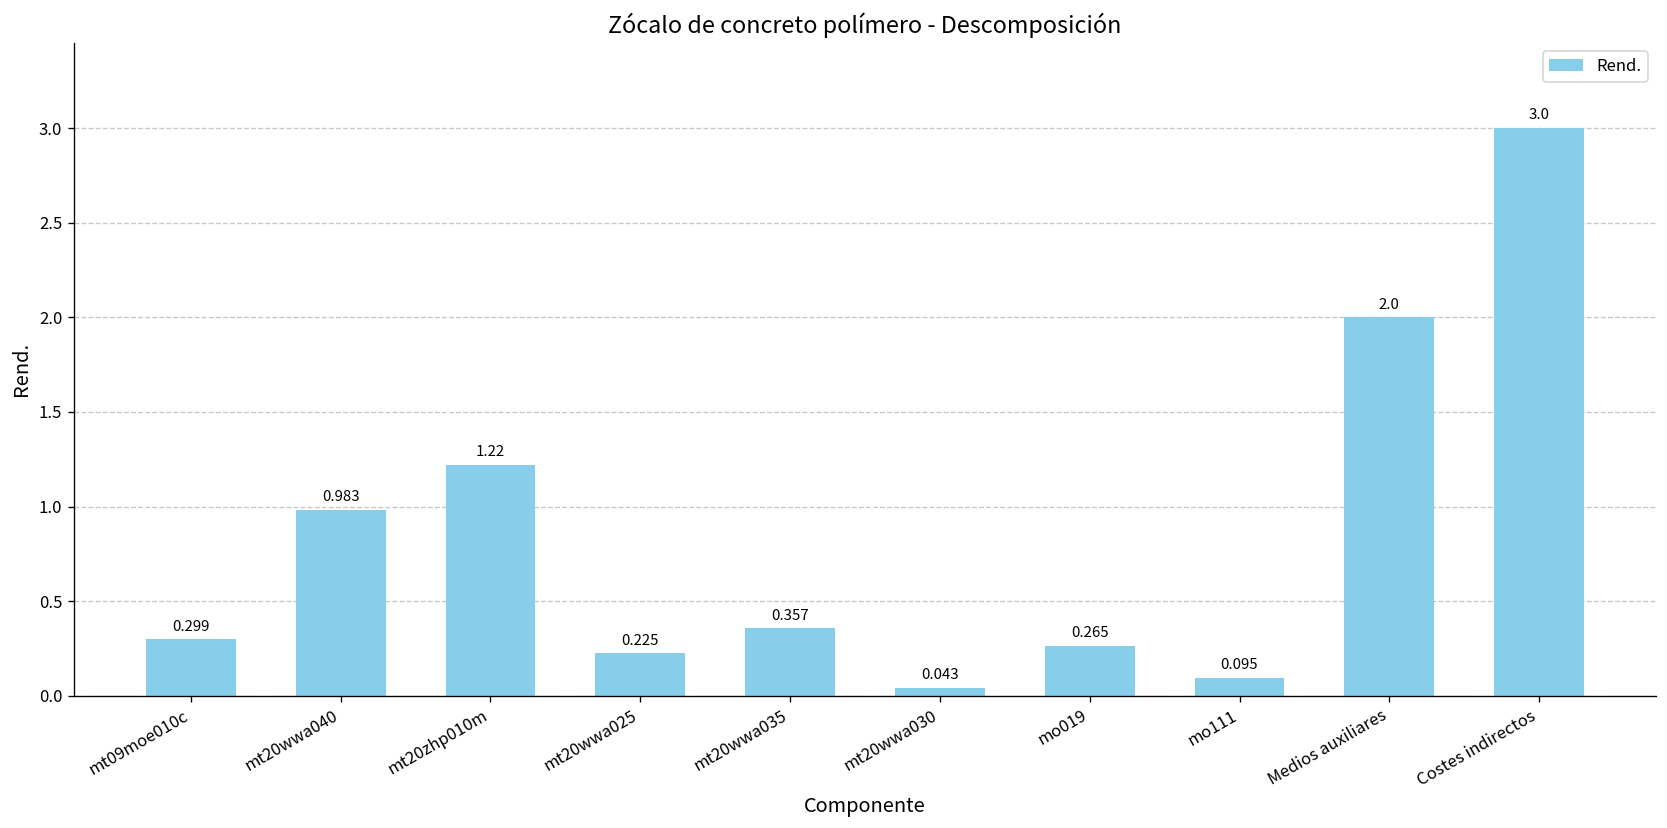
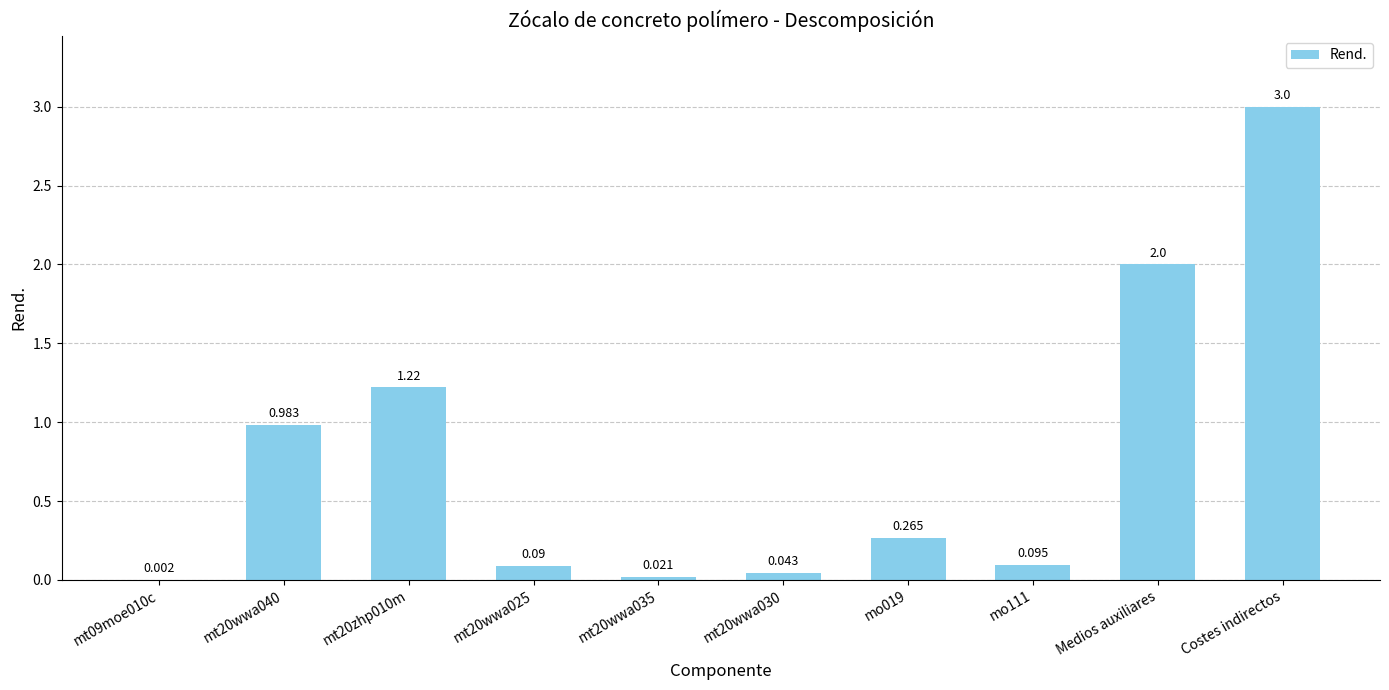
  {
-   "mt09moe010c": 0.299,
+   "mt09moe010c": 0.002,
    "mt20wwa040": 0.983,
    "mt20zhp010m": 1.22,
-   "mt20wwa025": 0.225,
-   "mt20wwa035": 0.357,
+   "mt20wwa025": 0.09,
+   "mt20wwa035": 0.021,
    "mt20wwa030": 0.043,
    "mo019": 0.265,
    "mo111": 0.095,
    "Medios auxiliares": 2.0,
    "Costes indirectos": 3.0
  }
